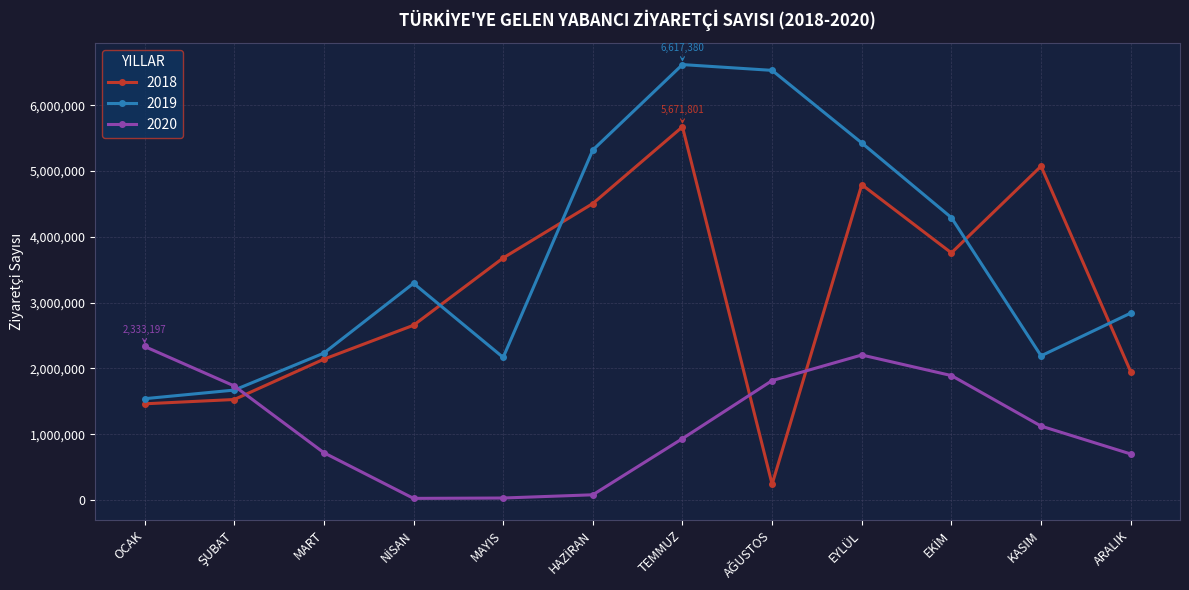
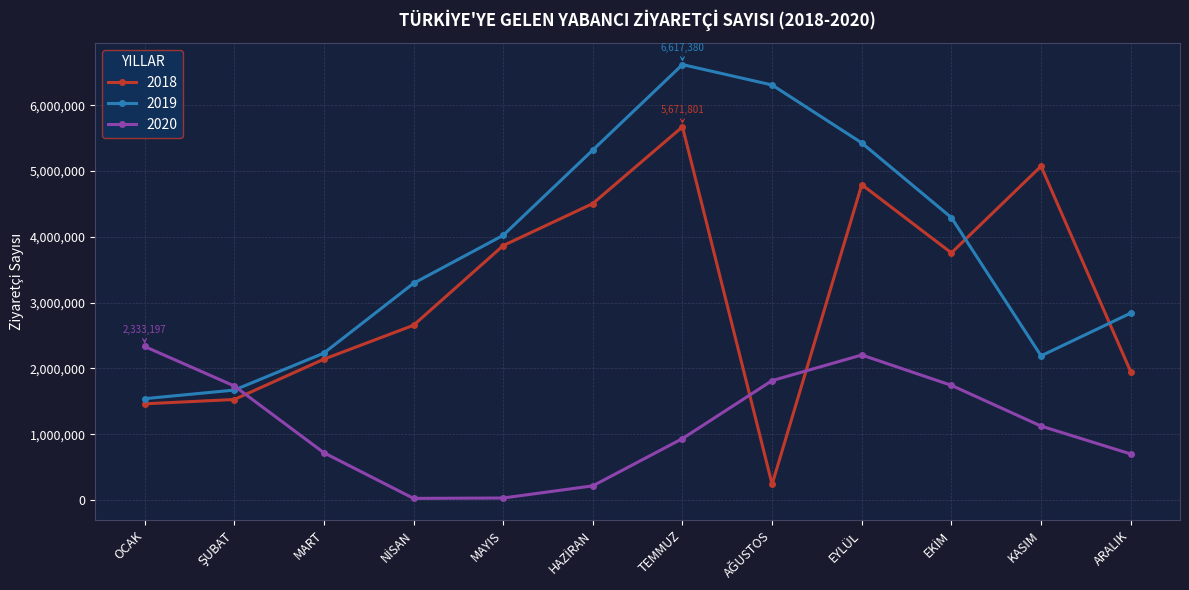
  {
    "2018": {
      "OCAK": "1,500,000",
      "ŞUBAT": "1,500,000",
      "MART": "2,100,000",
      "NİSAN": "2,700,000",
-     "MAYIS": "3,700,000",
+     "MAYIS": "3,900,000",
      "HAZİRAN": "4,500,000",
      "AĞUSTOS": "200,000",
      "EYLÜL": "4,800,000",
      "EKİM": "3,800,000",
      "KASIM": "5,100,000",
      "ARALIK": "2,000,000"
    },
    "2019": {
      "OCAK": "1,500,000",
      "ŞUBAT": "1,700,000",
      "MART": "2,200,000",
      "NİSAN": "3,300,000",
-     "MAYIS": "2,200,000",
+     "MAYIS": "4,000,000",
      "HAZİRAN": "5,300,000",
-     "AĞUSTOS": "6,500,000",
+     "AĞUSTOS": "6,300,000",
      "EYLÜL": "5,400,000",
      "EKİM": "4,300,000",
      "KASIM": "2,200,000",
      "ARALIK": "2,800,000"
    },
    "2020": {
      "ŞUBAT": "1,700,000",
      "MART": "700,000",
      "NİSAN": "0",
      "MAYIS": "0",
-     "HAZİRAN": "100,000",
+     "HAZİRAN": "200,000",
      "TEMMUZ": "900,000",
      "AĞUSTOS": "1,800,000",
      "EYLÜL": "2,200,000",
-     "EKİM": "1,900,000",
+     "EKİM": "1,700,000",
      "KASIM": "1,100,000",
      "ARALIK": "700,000"
    }
  }
